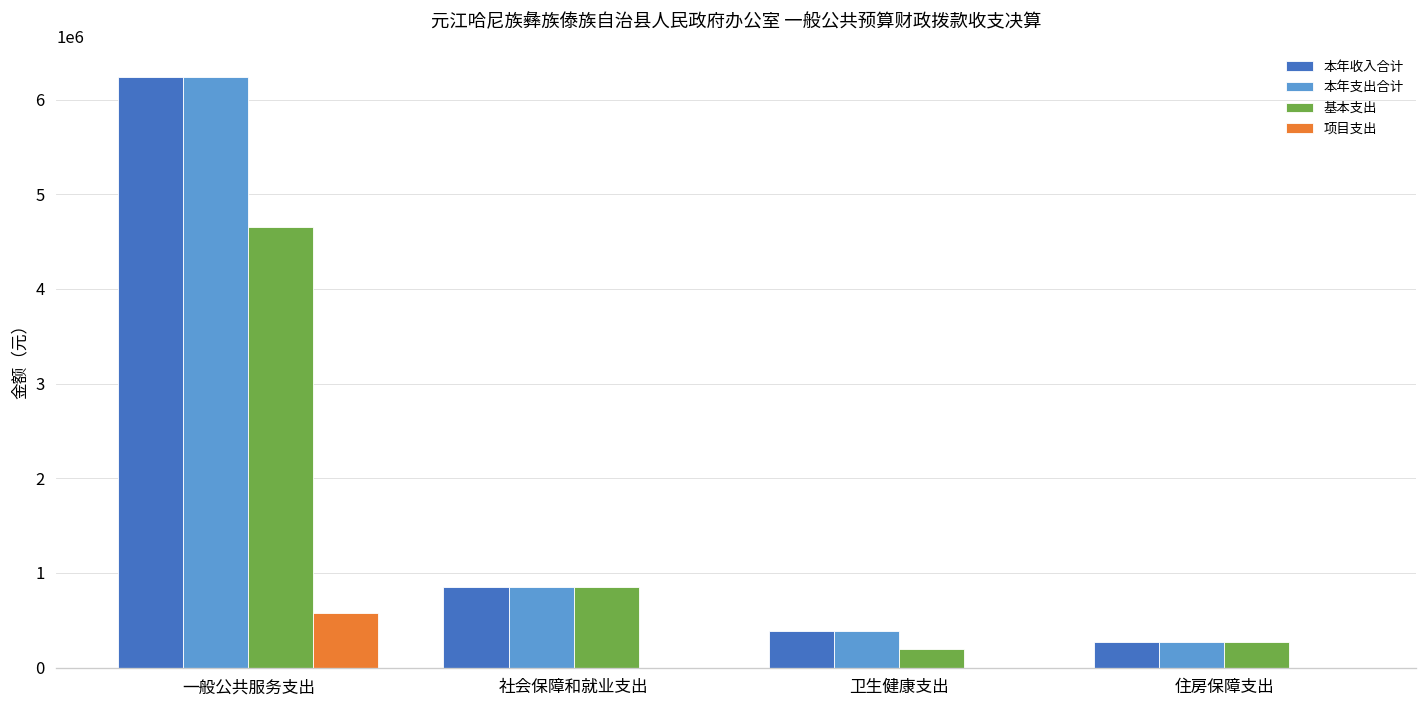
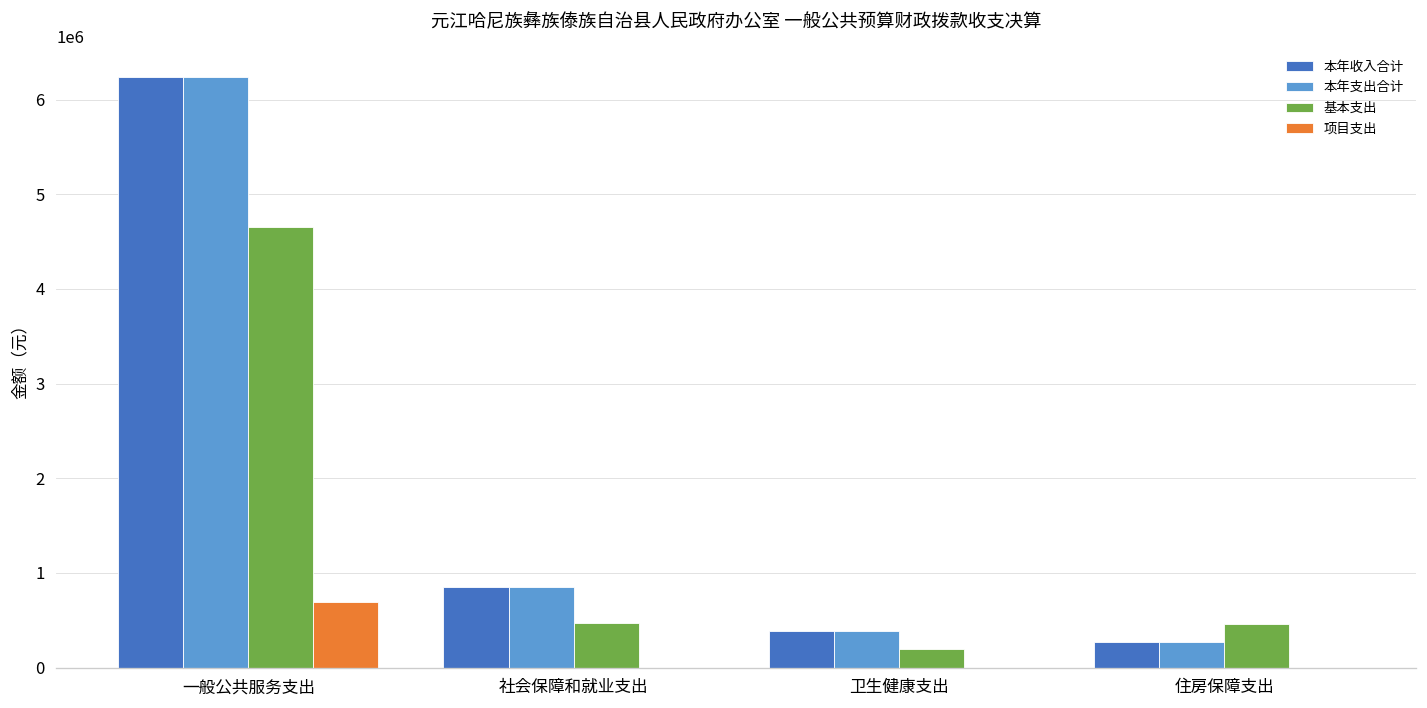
  {
    "基本支出": {
      "一般公共服务支出": 4700000,
-     "社会保障和就业支出": 800000,
+     "社会保障和就业支出": 500000,
      "卫生健康支出": 200000,
-     "住房保障支出": 300000
+     "住房保障支出": 500000
    },
    "项目支出": {
-     "一般公共服务支出": 600000,
+     "一般公共服务支出": 700000,
      "社会保障和就业支出": 0,
      "卫生健康支出": 0,
      "住房保障支出": 0
    }
  }
